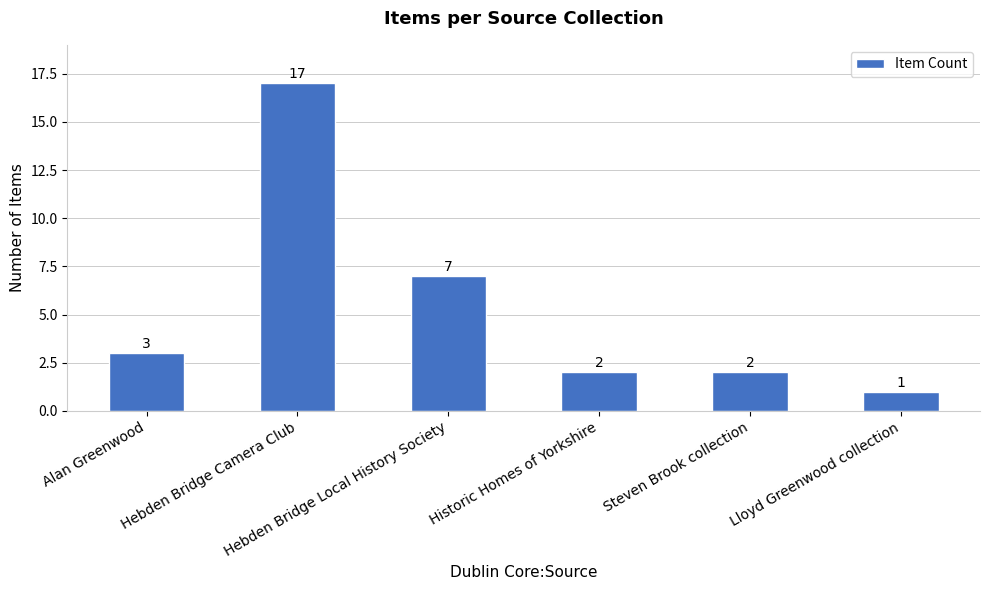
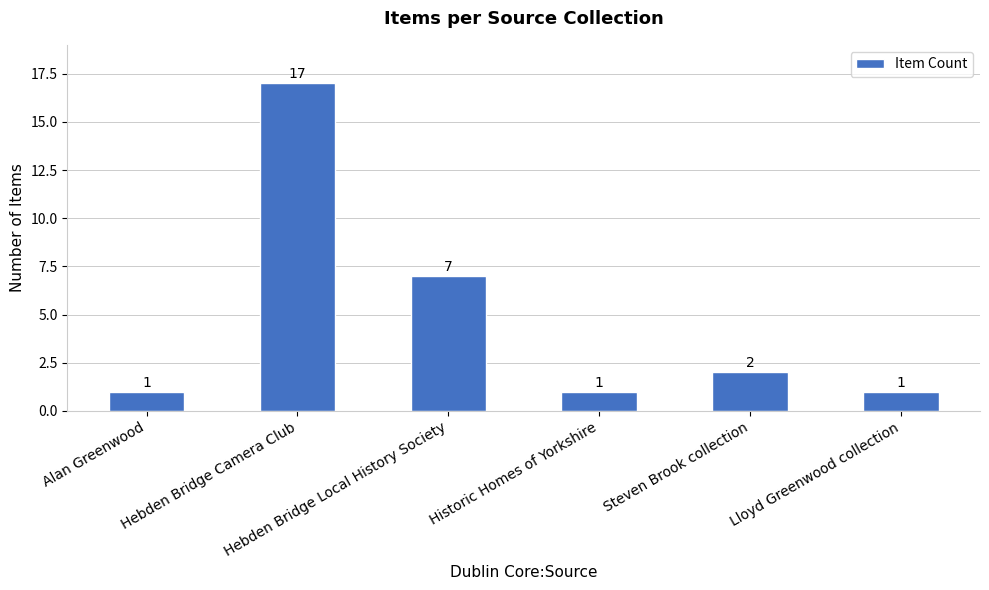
  {
-   "Alan Greenwood": 3,
+   "Alan Greenwood": 1,
    "Hebden Bridge Camera Club": 17,
    "Hebden Bridge Local History Society": 7,
-   "Historic Homes of Yorkshire": 2,
+   "Historic Homes of Yorkshire": 1,
    "Steven Brook collection": 2,
    "Lloyd Greenwood collection": 1
  }
